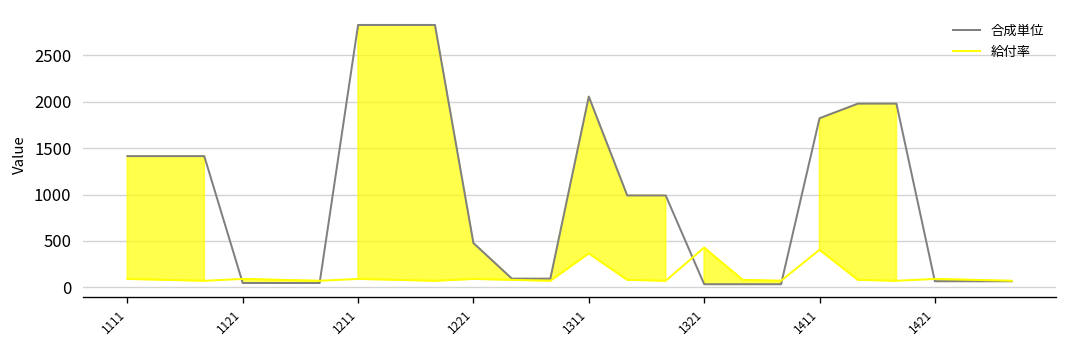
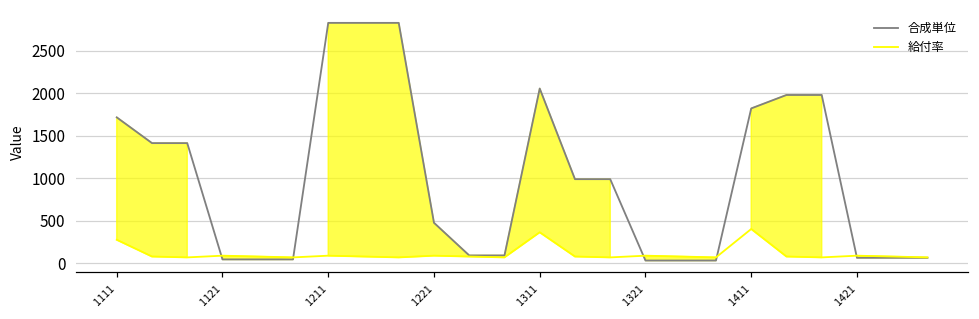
  {
    "合成単位": {
-     "1111": 1400,
+     "1111": 1700,
      "1121": 0,
      "1211": 2800,
      "1221": 500,
      "1311": 2100,
      "1321": 0,
      "1411": 1800
    },
    "給付率": {
-     "1111": 100,
+     "1111": 300,
      "1121": 100,
      "1211": 100,
      "1221": 100,
      "1311": 400,
-     "1321": 400,
+     "1321": 100,
      "1411": 400
    }
  }
